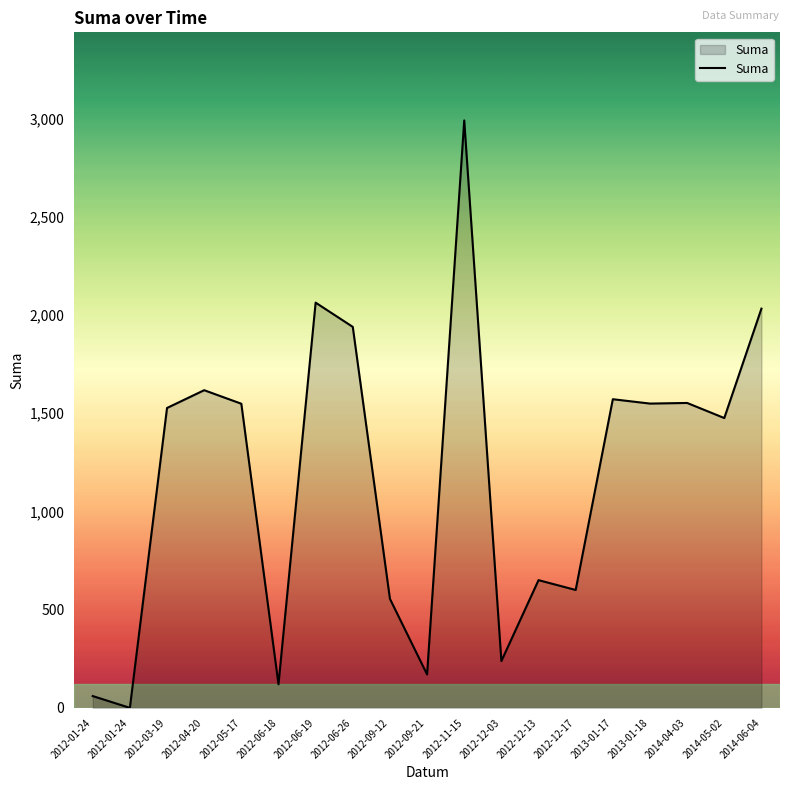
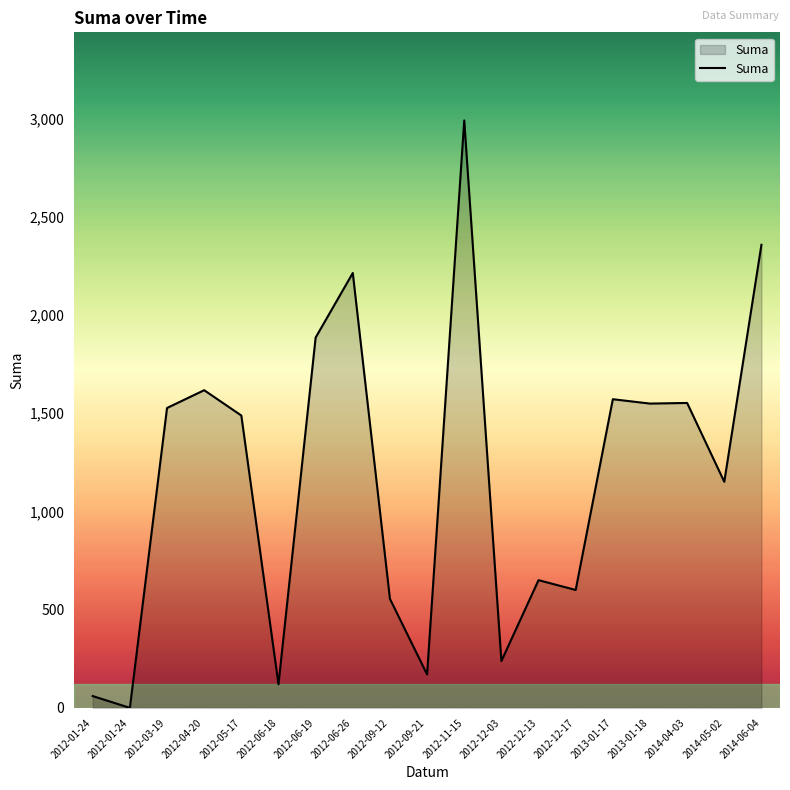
  {
    "2012-03-19": "1,530",
    "2012-04-20": "1,620",
-   "2012-05-17": "1,550",
+   "2012-05-17": "1,490",
    "2012-06-18": "120",
-   "2012-06-19": "2,060",
-   "2012-06-26": "1,940",
+   "2012-06-19": "1,880",
+   "2012-06-26": "2,210",
    "2012-09-12": "560",
    "2012-09-21": "170",
    "2012-11-15": "2,990",
    "2012-12-03": "240",
    "2012-12-13": "650",
    "2012-12-17": "600",
    "2013-01-17": "1,570",
    "2013-01-18": "1,550",
    "2014-04-03": "1,550",
-   "2014-05-02": "1,480",
-   "2014-06-04": "2,030"
+   "2014-05-02": "1,150",
+   "2014-06-04": "2,360"
  }
